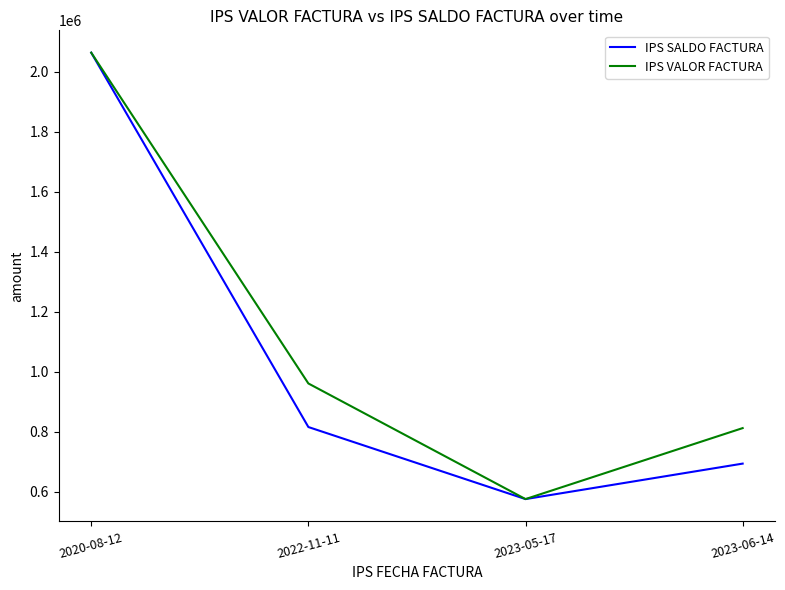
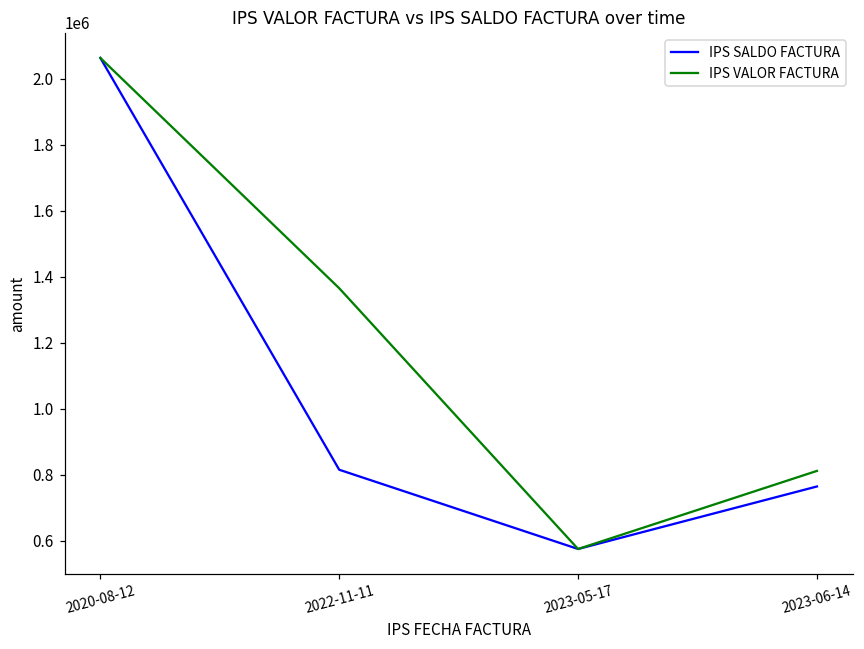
  {
    "IPS SALDO FACTURA": {
      "2022-11-11": 820000,
-     "2023-06-14": 690000
+     "2023-06-14": 760000
    },
    "IPS VALOR FACTURA": {
-     "2022-11-11": 960000,
+     "2022-11-11": 1370000,
      "2023-06-14": 810000
    }
  }
